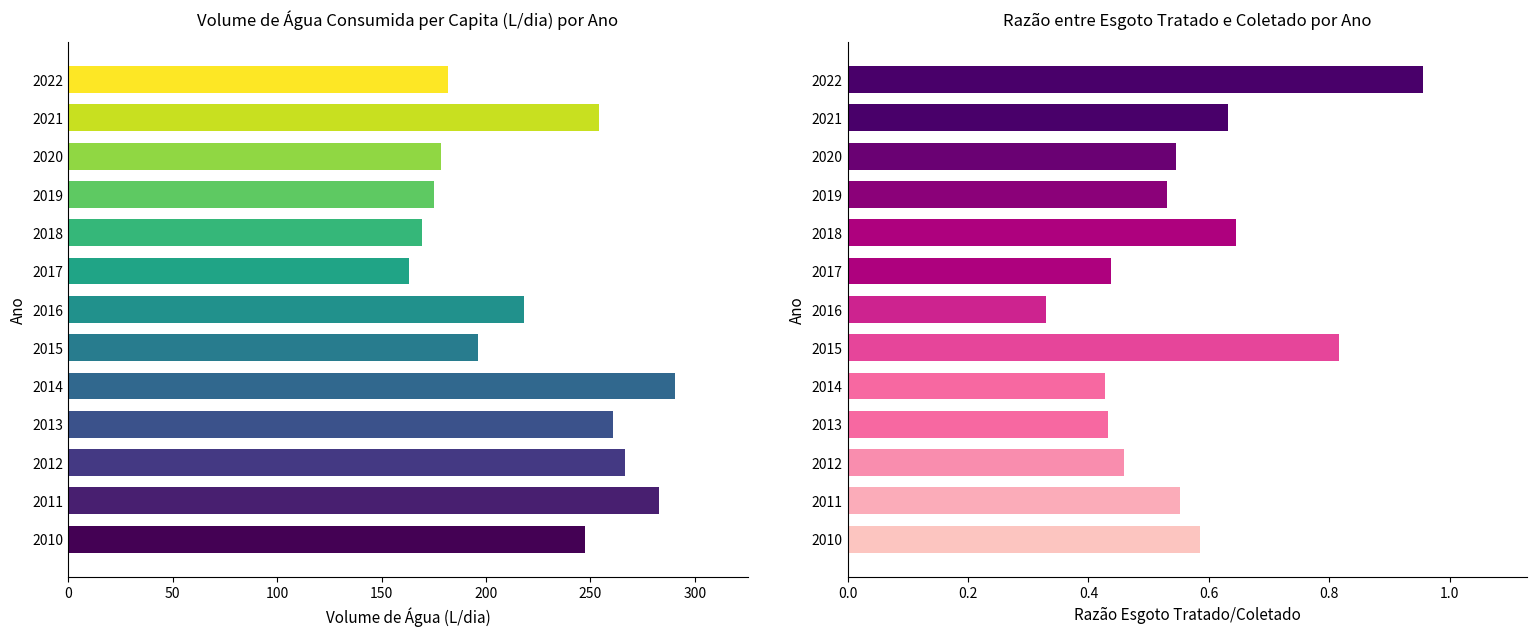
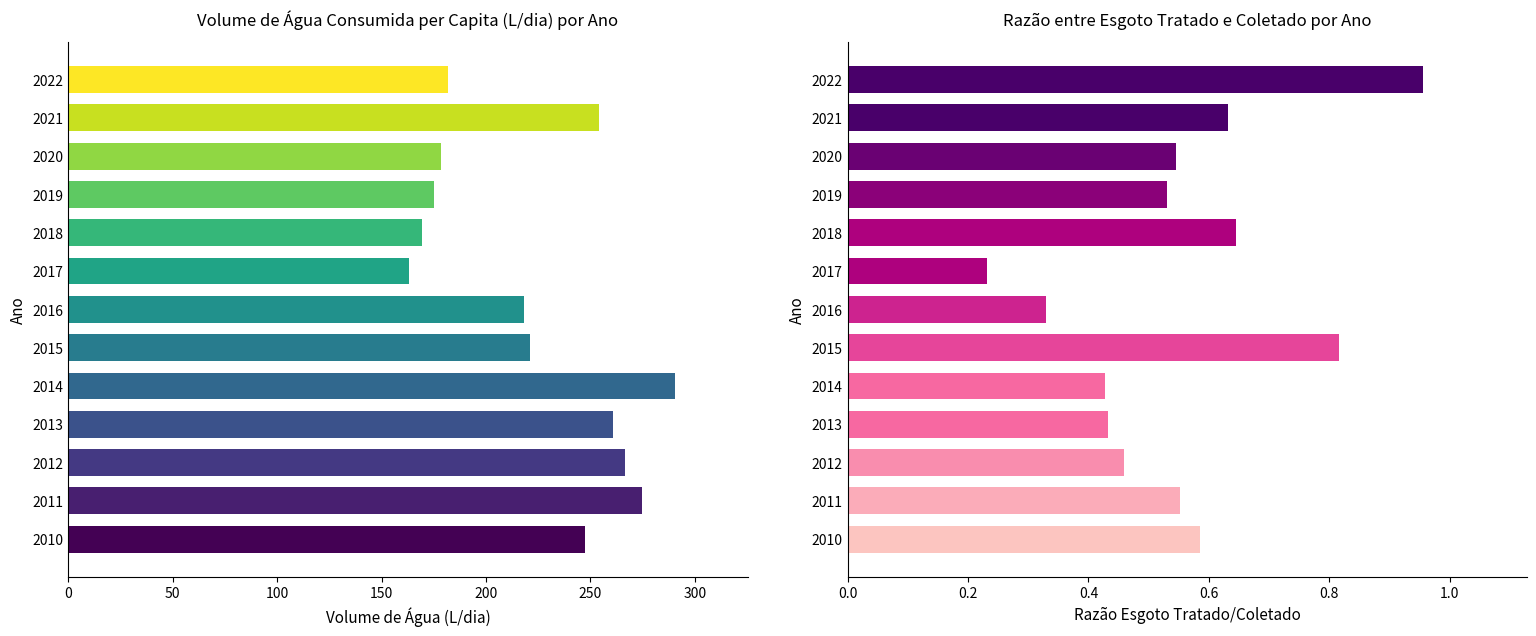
  {
    "Volume de Água Consumida per Capita (L/dia) por Ano": {
      "2022": 182,
      "2021": 254,
      "2020": 179,
      "2019": 175,
      "2018": 169,
      "2017": 163,
      "2016": 218,
-     "2015": 196,
+     "2015": 221,
      "2014": 290,
      "2013": 261,
      "2012": 266,
-     "2011": 283,
+     "2011": 275,
      "2010": 247
    },
    "Razão entre Esgoto Tratado e Coletado por Ano": {
      "2022": 0.96,
      "2021": 0.63,
      "2020": 0.55,
      "2019": 0.53,
      "2018": 0.65,
-     "2017": 0.44,
+     "2017": 0.23,
      "2016": 0.33,
      "2015": 0.82,
      "2014": 0.43,
      "2013": 0.43,
      "2012": 0.46,
      "2011": 0.55,
      "2010": 0.59
    }
  }
